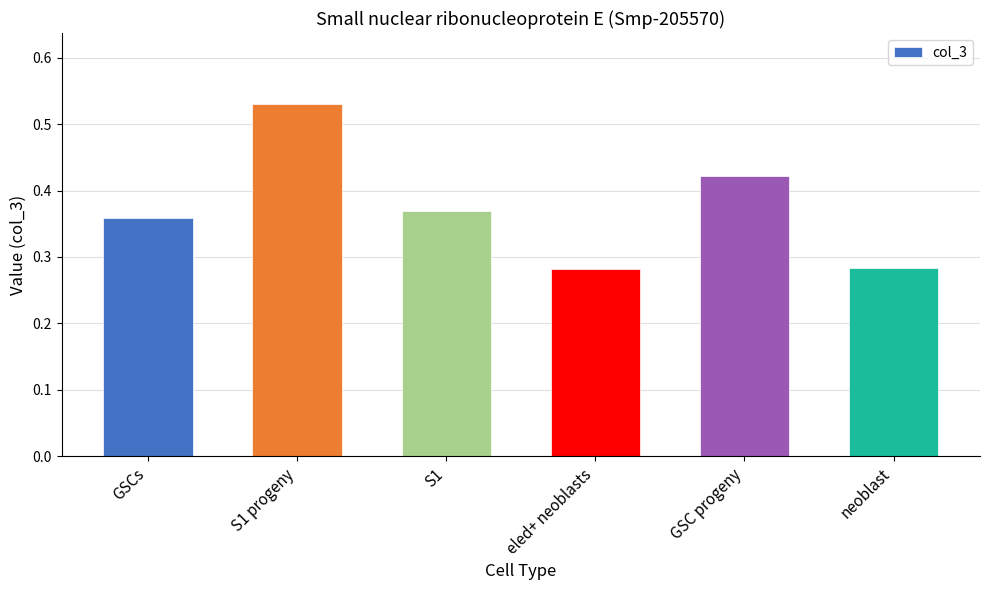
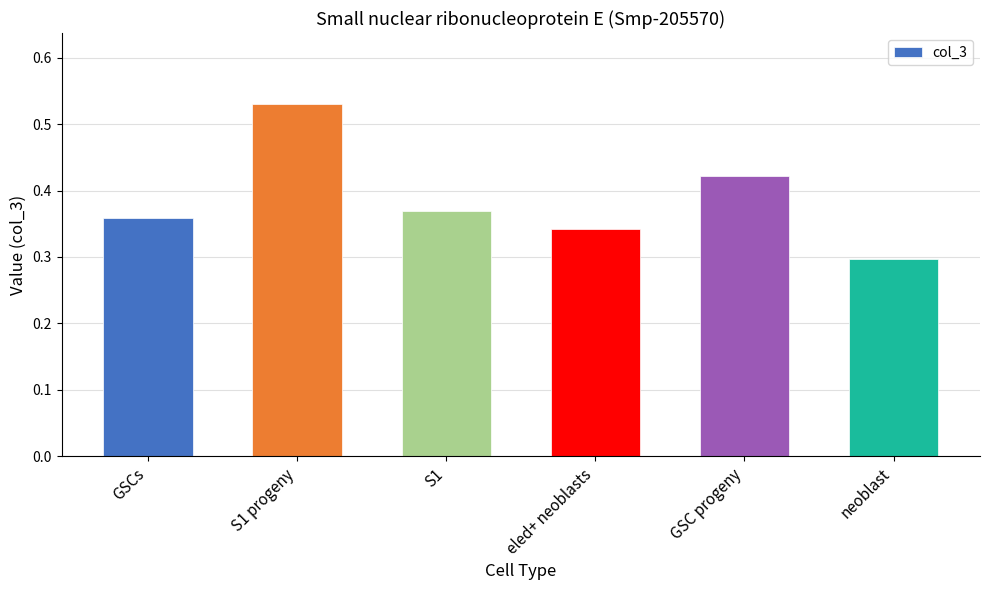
  {
    "GSCs": 0.36,
    "S1 progeny": 0.53,
    "S1": 0.37,
-   "eled+ neoblasts": 0.28,
+   "eled+ neoblasts": 0.34,
    "GSC progeny": 0.42,
-   "neoblast": 0.28
+   "neoblast": 0.30
  }
